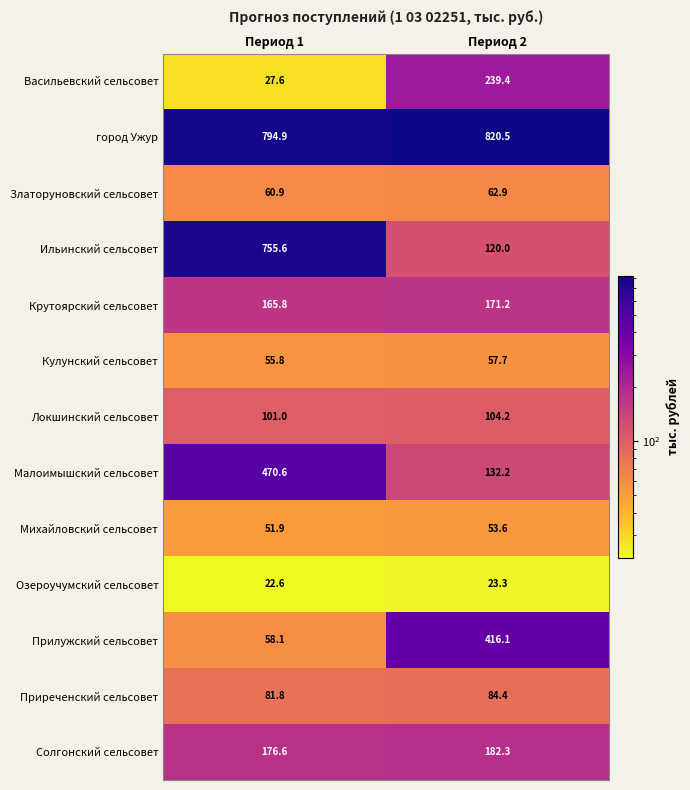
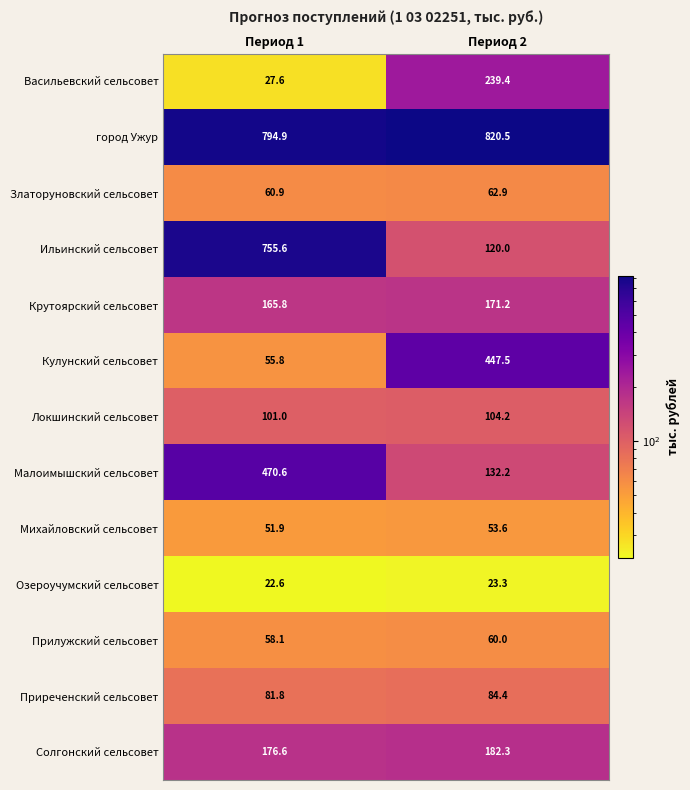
  {
    "Васильевский сельсовет": {
      "Период 1": 27.6,
      "Период 2": 239.4
    },
    "город Ужур": {
      "Период 1": 794.9,
      "Период 2": 820.5
    },
    "Златоруновский сельсовет": {
      "Период 1": 60.9,
      "Период 2": 62.9
    },
    "Ильинский сельсовет": {
      "Период 1": 755.6,
      "Период 2": 120.0
    },
    "Крутоярский сельсовет": {
      "Период 1": 165.8,
      "Период 2": 171.2
    },
    "Кулунский сельсовет": {
      "Период 1": 55.8,
-     "Период 2": 57.7
+     "Период 2": 447.5
    },
    "Локшинский сельсовет": {
      "Период 1": 101.0,
      "Период 2": 104.2
    },
    "Малоимышский сельсовет": {
      "Период 1": 470.6,
      "Период 2": 132.2
    },
    "Михайловский сельсовет": {
      "Период 1": 51.9,
      "Период 2": 53.6
    },
    "Озероучумский сельсовет": {
      "Период 1": 22.6,
      "Период 2": 23.3
    },
    "Прилужский сельсовет": {
      "Период 1": 58.1,
-     "Период 2": 416.1
+     "Период 2": 60.0
    },
    "Приреченский сельсовет": {
      "Период 1": 81.8,
      "Период 2": 84.4
    },
    "Солгонский сельсовет": {
      "Период 1": 176.6,
      "Период 2": 182.3
    }
  }
